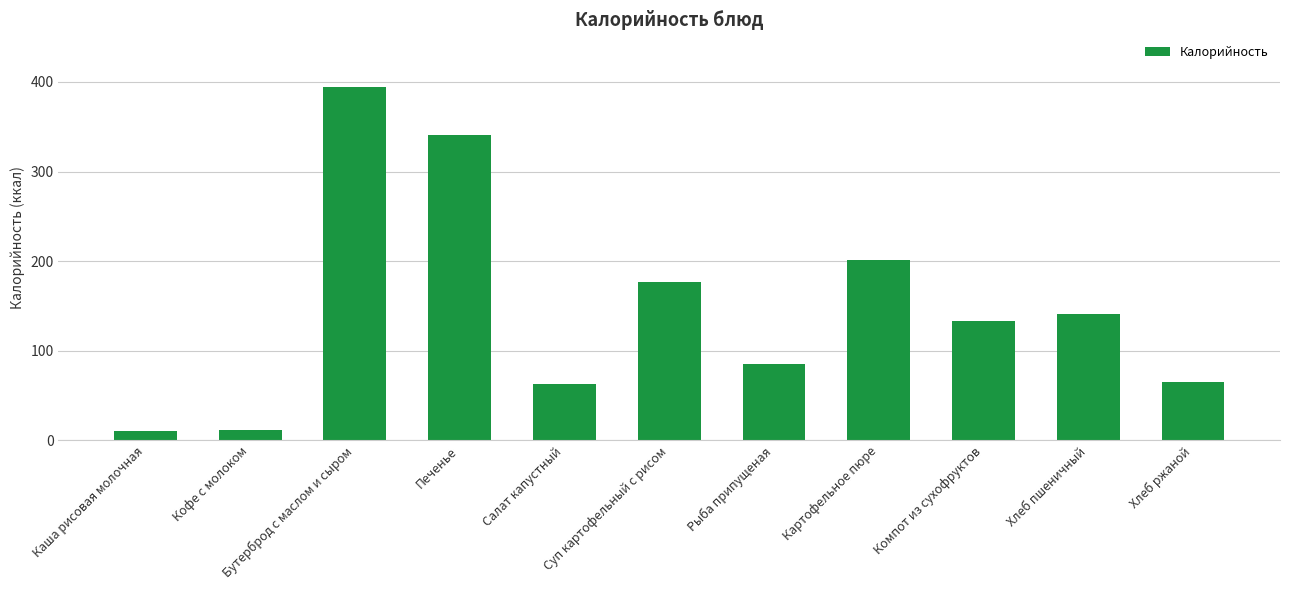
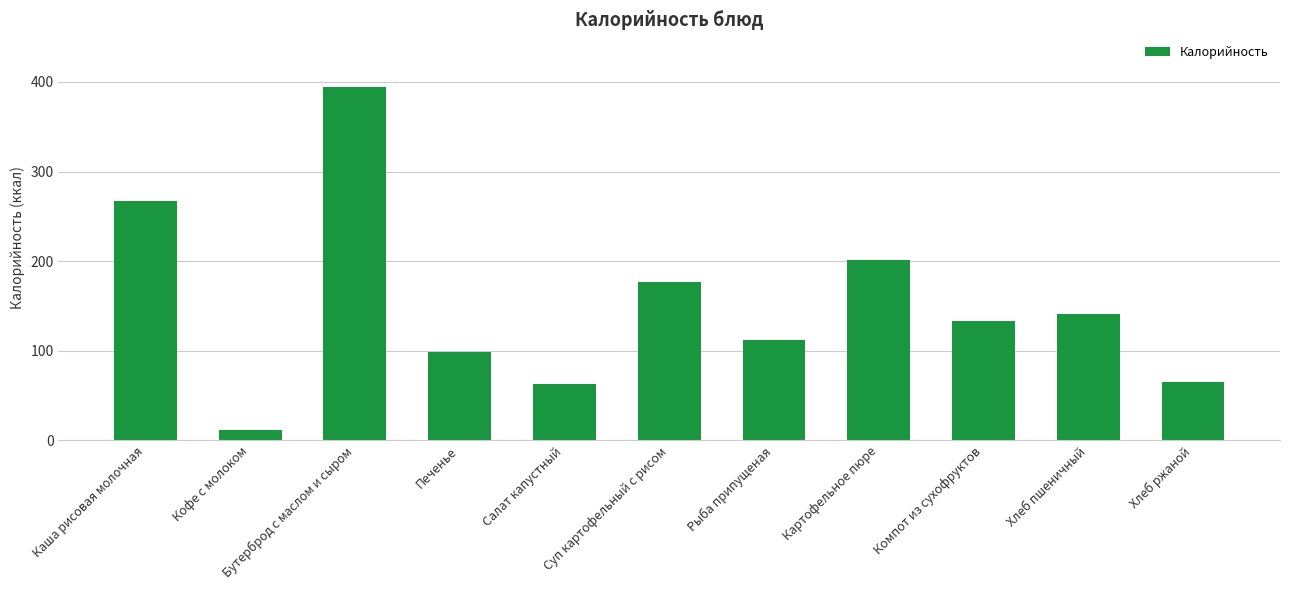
  {
-   "Каша рисовая молочная": 10,
+   "Каша рисовая молочная": 270,
    "Кофе с молоком": 10,
    "Бутерброд с маслом и сыром": 390,
-   "Печенье": 340,
+   "Печенье": 100,
    "Салат капустный": 60,
    "Суп картофельный с рисом": 180,
-   "Рыба припущеная": 90,
+   "Рыба припущеная": 110,
    "Картофельное пюре": 200,
    "Компот из сухофруктов": 130,
    "Хлеб пшеничный": 140,
    "Хлеб ржаной": 70
  }
